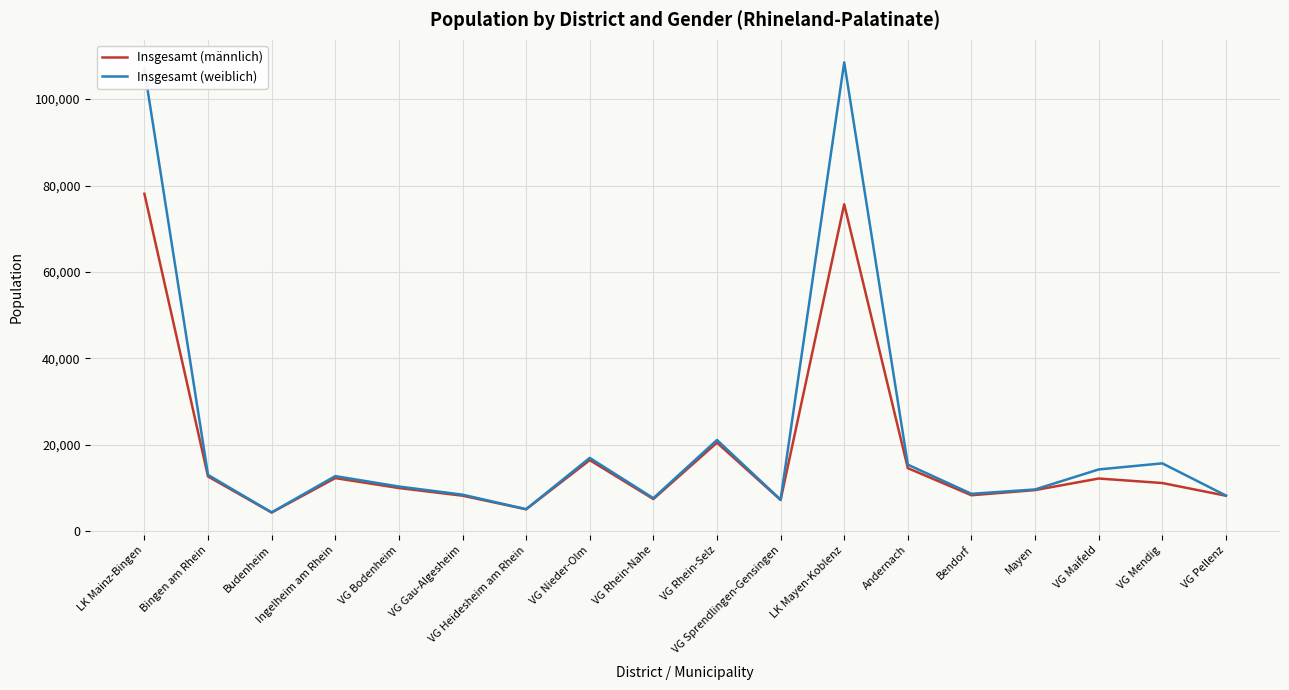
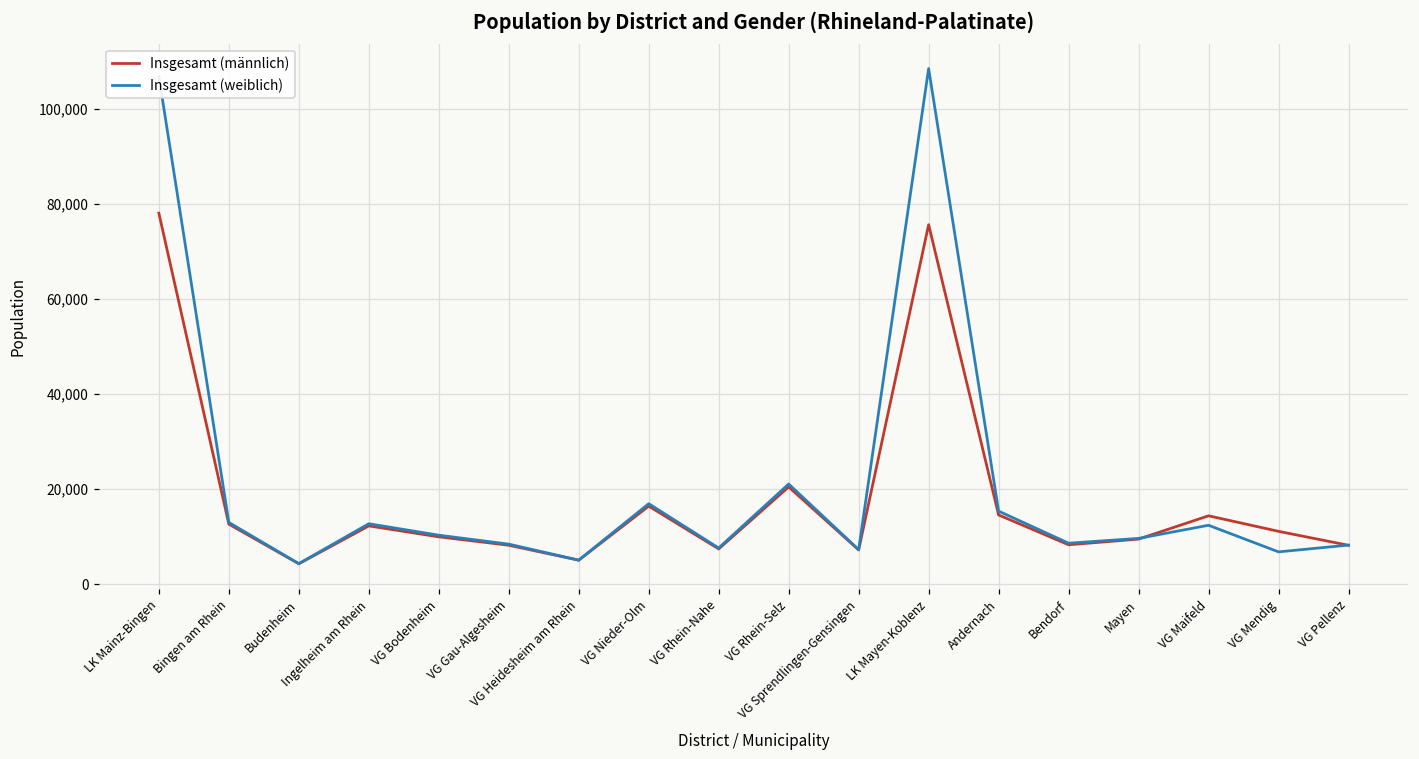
  {
    "Insgesamt (männlich)": {
      "LK Mainz-Bingen": "78,000",
      "VG Rhein-Selz": "20,000",
      "LK Mayen-Koblenz": "76,000",
      "Andernach": "15,000",
-     "VG Maifeld": "12,000",
+     "VG Maifeld": "14,000",
      "VG Mendig": "11,000"
    },
    "Insgesamt (weiblich)": {
      "VG Rhein-Selz": "21,000",
      "LK Mayen-Koblenz": "109,000",
      "Andernach": "15,000",
-     "VG Maifeld": "14,000",
-     "VG Mendig": "16,000"
+     "VG Maifeld": "12,000",
+     "VG Mendig": "7,000"
    }
  }
